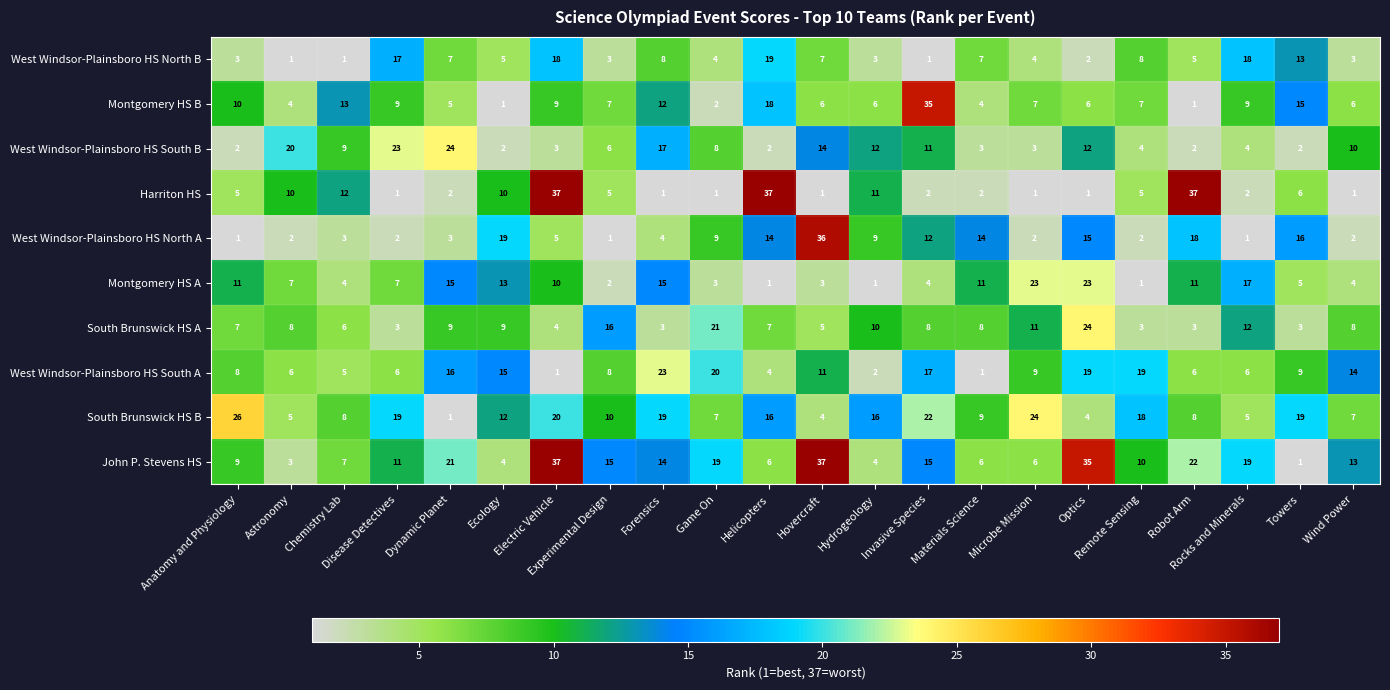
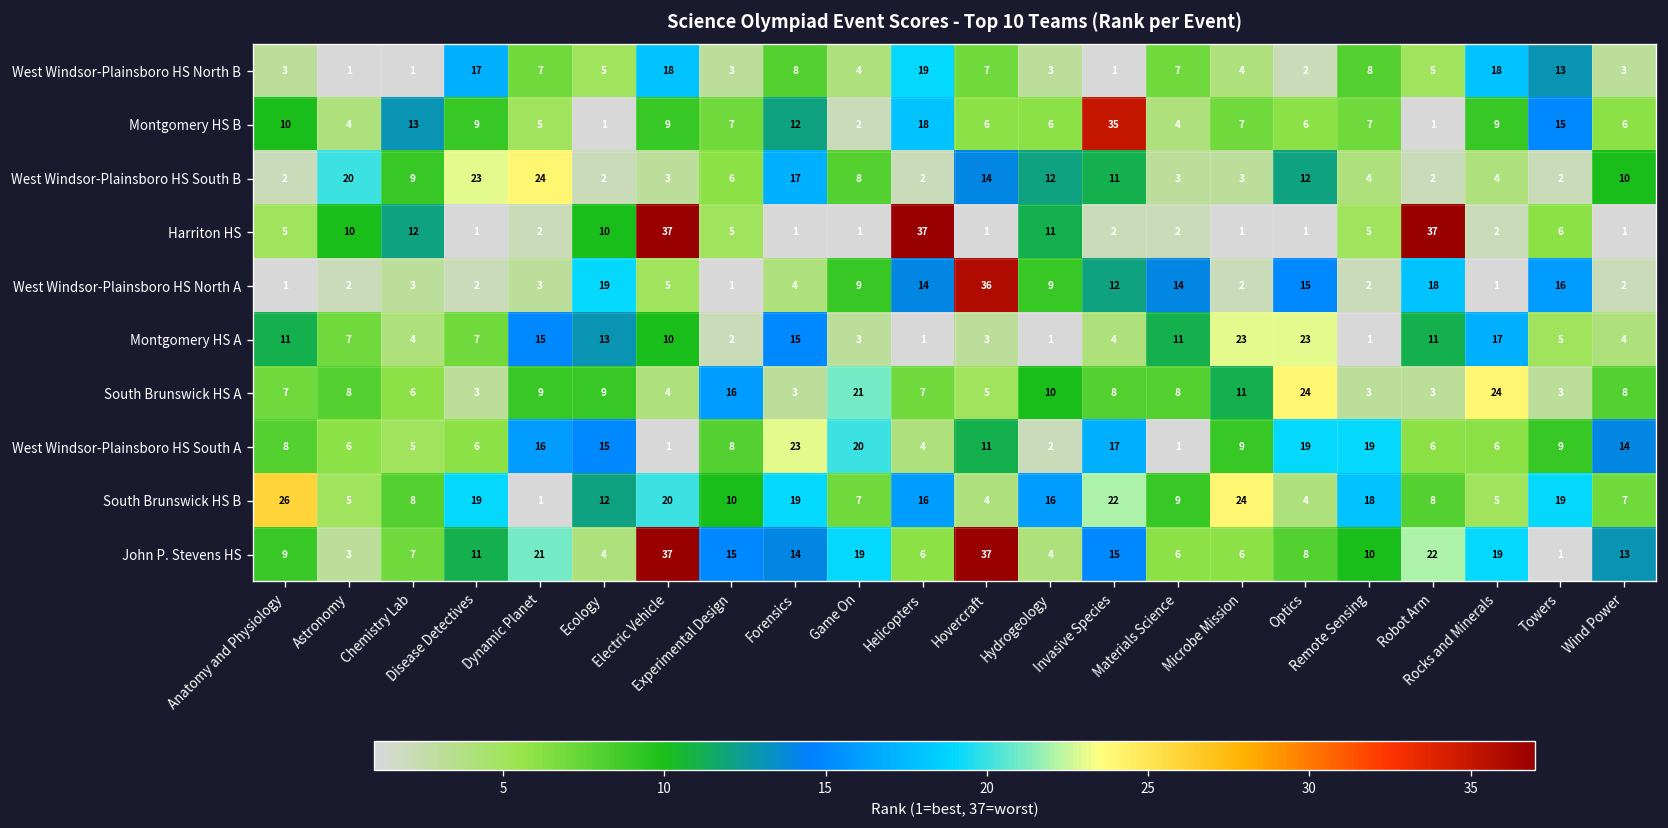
  {
    "West Windsor-Plainsboro HS North B": {
      "Anatomy and Physiology": 3,
      "Disease Detectives": 17,
      "Dynamic Planet": 7,
      "Ecology": 5,
      "Electric Vehicle": 18,
      "Experimental Design": 3,
      "Forensics": 8,
      "Game On": 4,
      "Helicopters": 19,
      "Hovercraft": 7,
      "Hydrogeology": 3,
      "Materials Science": 7,
      "Microbe Mission": 4,
      "Optics": 2,
      "Remote Sensing": 8,
      "Robot Arm": 5,
      "Rocks and Minerals": 18,
      "Towers": 13,
      "Wind Power": 3
    },
    "Montgomery HS B": {
      "Anatomy and Physiology": 10,
      "Astronomy": 4,
      "Chemistry Lab": 13,
      "Disease Detectives": 9,
      "Dynamic Planet": 5,
      "Electric Vehicle": 9,
      "Experimental Design": 7,
      "Forensics": 12,
      "Game On": 2,
      "Helicopters": 18,
      "Hovercraft": 6,
      "Hydrogeology": 6,
      "Invasive Species": 35,
      "Materials Science": 4,
      "Microbe Mission": 7,
      "Optics": 6,
      "Remote Sensing": 7,
      "Rocks and Minerals": 9,
      "Towers": 15,
      "Wind Power": 6
    },
    "West Windsor-Plainsboro HS South B": {
      "Anatomy and Physiology": 2,
      "Astronomy": 20,
      "Chemistry Lab": 9,
      "Disease Detectives": 23,
      "Dynamic Planet": 24,
      "Ecology": 2,
      "Electric Vehicle": 3,
      "Experimental Design": 6,
      "Forensics": 17,
      "Game On": 8,
      "Helicopters": 2,
      "Hovercraft": 14,
      "Hydrogeology": 12,
      "Invasive Species": 11,
      "Materials Science": 3,
      "Microbe Mission": 3,
      "Optics": 12,
      "Remote Sensing": 4,
      "Robot Arm": 2,
      "Rocks and Minerals": 4,
      "Towers": 2,
      "Wind Power": 10
    },
    "Harriton HS": {
      "Anatomy and Physiology": 5,
      "Astronomy": 10,
      "Chemistry Lab": 12,
      "Dynamic Planet": 2,
      "Ecology": 10,
      "Electric Vehicle": 37,
      "Experimental Design": 5,
      "Helicopters": 37,
      "Hydrogeology": 11,
      "Invasive Species": 2,
      "Materials Science": 2,
      "Remote Sensing": 5,
      "Robot Arm": 37,
      "Rocks and Minerals": 2,
      "Towers": 6
    },
    "West Windsor-Plainsboro HS North A": {
      "Astronomy": 2,
      "Chemistry Lab": 3,
      "Disease Detectives": 2,
      "Dynamic Planet": 3,
      "Ecology": 19,
      "Electric Vehicle": 5,
      "Forensics": 4,
      "Game On": 9,
      "Helicopters": 14,
      "Hovercraft": 36,
      "Hydrogeology": 9,
      "Invasive Species": 12,
      "Materials Science": 14,
      "Microbe Mission": 2,
      "Optics": 15,
      "Remote Sensing": 2,
      "Robot Arm": 18,
      "Towers": 16,
      "Wind Power": 2
    },
    "Montgomery HS A": {
      "Anatomy and Physiology": 11,
      "Astronomy": 7,
      "Chemistry Lab": 4,
      "Disease Detectives": 7,
      "Dynamic Planet": 15,
      "Ecology": 13,
      "Electric Vehicle": 10,
      "Experimental Design": 2,
      "Forensics": 15,
      "Game On": 3,
      "Hovercraft": 3,
      "Invasive Species": 4,
      "Materials Science": 11,
      "Microbe Mission": 23,
      "Optics": 23,
      "Robot Arm": 11,
      "Rocks and Minerals": 17,
      "Towers": 5,
      "Wind Power": 4
    },
    "South Brunswick HS A": {
      "Anatomy and Physiology": 7,
      "Astronomy": 8,
      "Chemistry Lab": 6,
      "Disease Detectives": 3,
      "Dynamic Planet": 9,
      "Ecology": 9,
      "Electric Vehicle": 4,
      "Experimental Design": 16,
      "Forensics": 3,
      "Game On": 21,
      "Helicopters": 7,
      "Hovercraft": 5,
      "Hydrogeology": 10,
      "Invasive Species": 8,
      "Materials Science": 8,
      "Microbe Mission": 11,
      "Optics": 24,
      "Remote Sensing": 3,
      "Robot Arm": 3,
-     "Rocks and Minerals": 12,
+     "Rocks and Minerals": 24,
      "Towers": 3,
      "Wind Power": 8
    },
    "West Windsor-Plainsboro HS South A": {
      "Anatomy and Physiology": 8,
      "Astronomy": 6,
      "Chemistry Lab": 5,
      "Disease Detectives": 6,
      "Dynamic Planet": 16,
      "Ecology": 15,
      "Experimental Design": 8,
      "Forensics": 23,
      "Game On": 20,
      "Helicopters": 4,
      "Hovercraft": 11,
      "Hydrogeology": 2,
      "Invasive Species": 17,
      "Microbe Mission": 9,
      "Optics": 19,
      "Remote Sensing": 19,
      "Robot Arm": 6,
      "Rocks and Minerals": 6,
      "Towers": 9,
      "Wind Power": 14
    },
    "South Brunswick HS B": {
      "Anatomy and Physiology": 26,
      "Astronomy": 5,
      "Chemistry Lab": 8,
      "Disease Detectives": 19,
      "Ecology": 12,
      "Electric Vehicle": 20,
      "Experimental Design": 10,
      "Forensics": 19,
      "Game On": 7,
      "Helicopters": 16,
      "Hovercraft": 4,
      "Hydrogeology": 16,
      "Invasive Species": 22,
      "Materials Science": 9,
      "Microbe Mission": 24,
      "Optics": 4,
      "Remote Sensing": 18,
      "Robot Arm": 8,
      "Rocks and Minerals": 5,
      "Towers": 19,
      "Wind Power": 7
    },
    "John P. Stevens HS": {
      "Anatomy and Physiology": 9,
      "Astronomy": 3,
      "Chemistry Lab": 7,
      "Disease Detectives": 11,
      "Dynamic Planet": 21,
      "Ecology": 4,
      "Electric Vehicle": 37,
      "Experimental Design": 15,
      "Forensics": 14,
      "Game On": 19,
      "Helicopters": 6,
      "Hovercraft": 37,
      "Hydrogeology": 4,
      "Invasive Species": 15,
      "Materials Science": 6,
      "Microbe Mission": 6,
-     "Optics": 35,
+     "Optics": 8,
      "Remote Sensing": 10,
      "Robot Arm": 22,
      "Rocks and Minerals": 19,
      "Wind Power": 13
    }
  }
